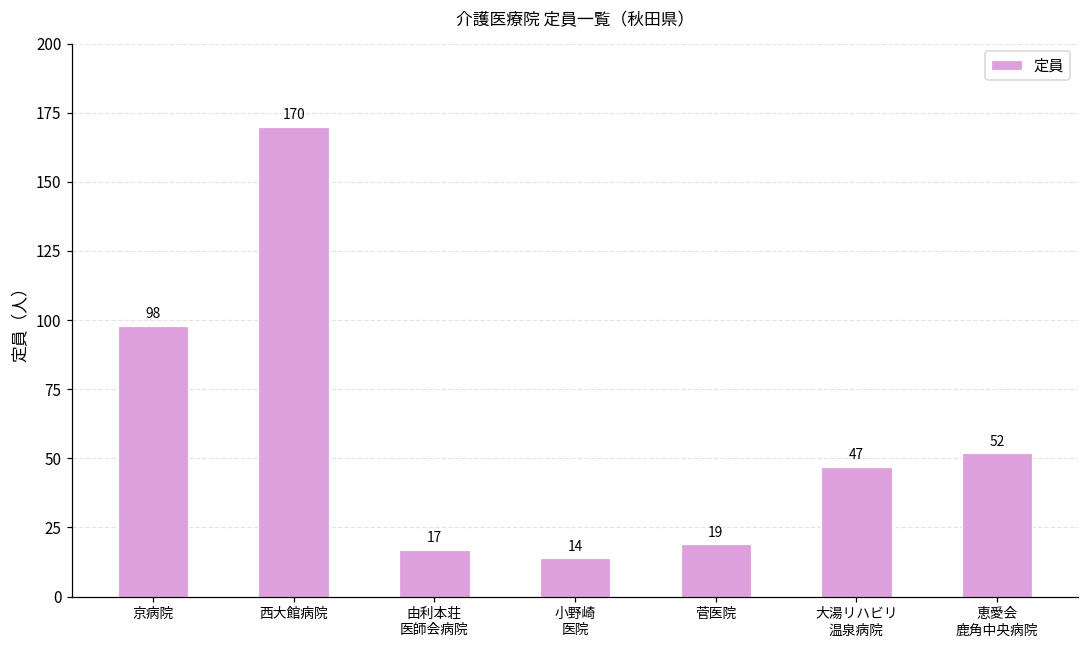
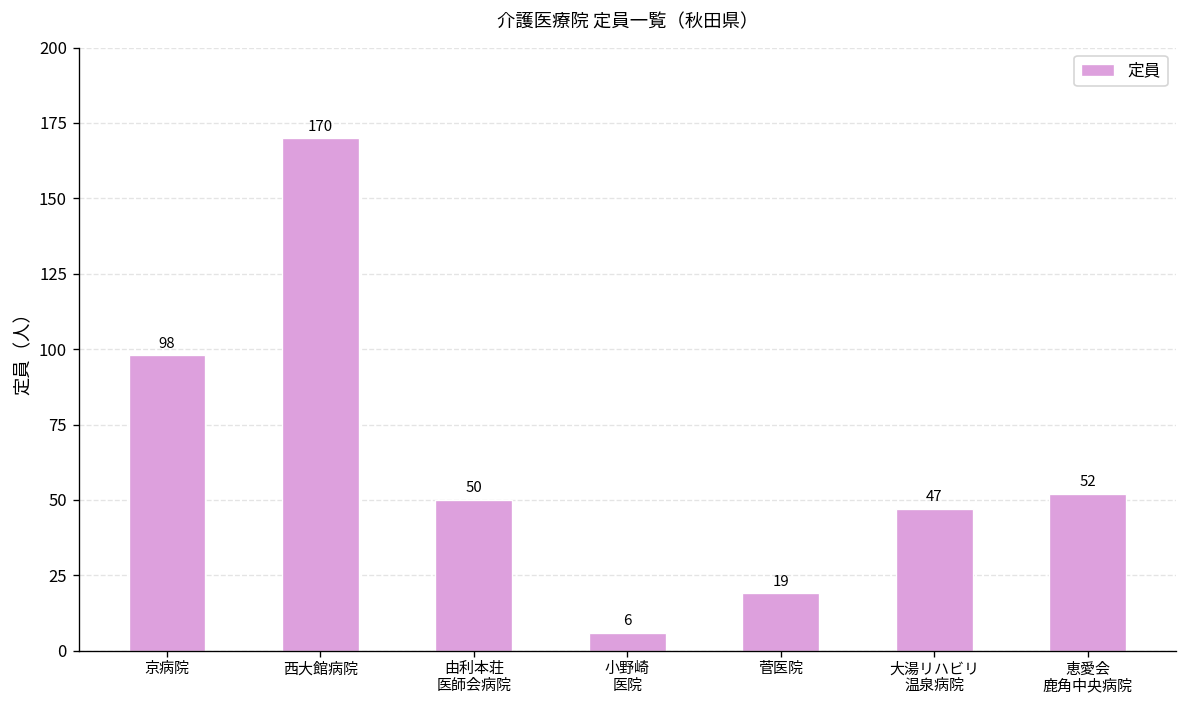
  {
    "京病院": 98,
    "西大館病院": 170,
-   "由利本荘 医師会病院": 17,
-   "小野崎 医院": 14,
+   "由利本荘 医師会病院": 50,
+   "小野崎 医院": 6,
    "菅医院": 19,
    "大湯リハビリ 温泉病院": 47,
    "恵愛会 鹿角中央病院": 52
  }
